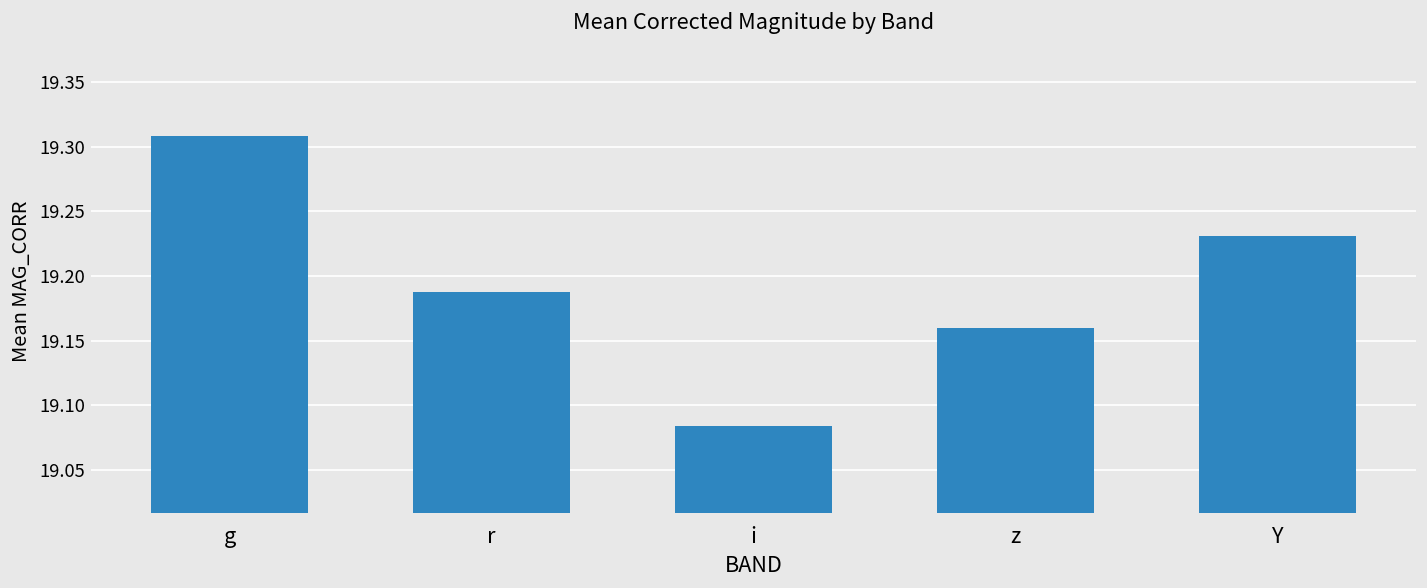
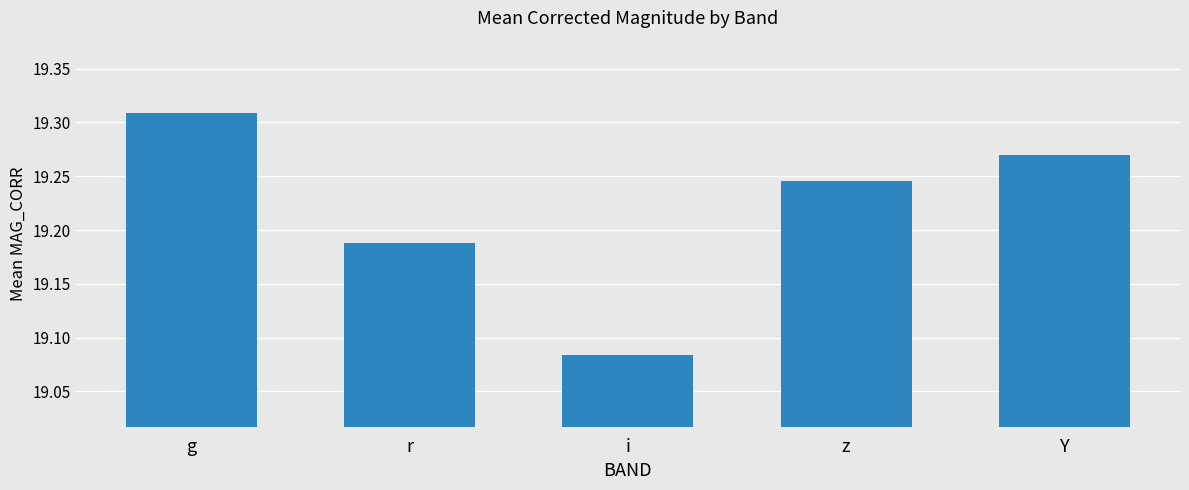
  {
    "g": 19.309,
    "r": 19.188,
    "i": 19.084,
-   "z": 19.159,
-   "Y": 19.231
+   "z": 19.246,
+   "Y": 19.269
  }
